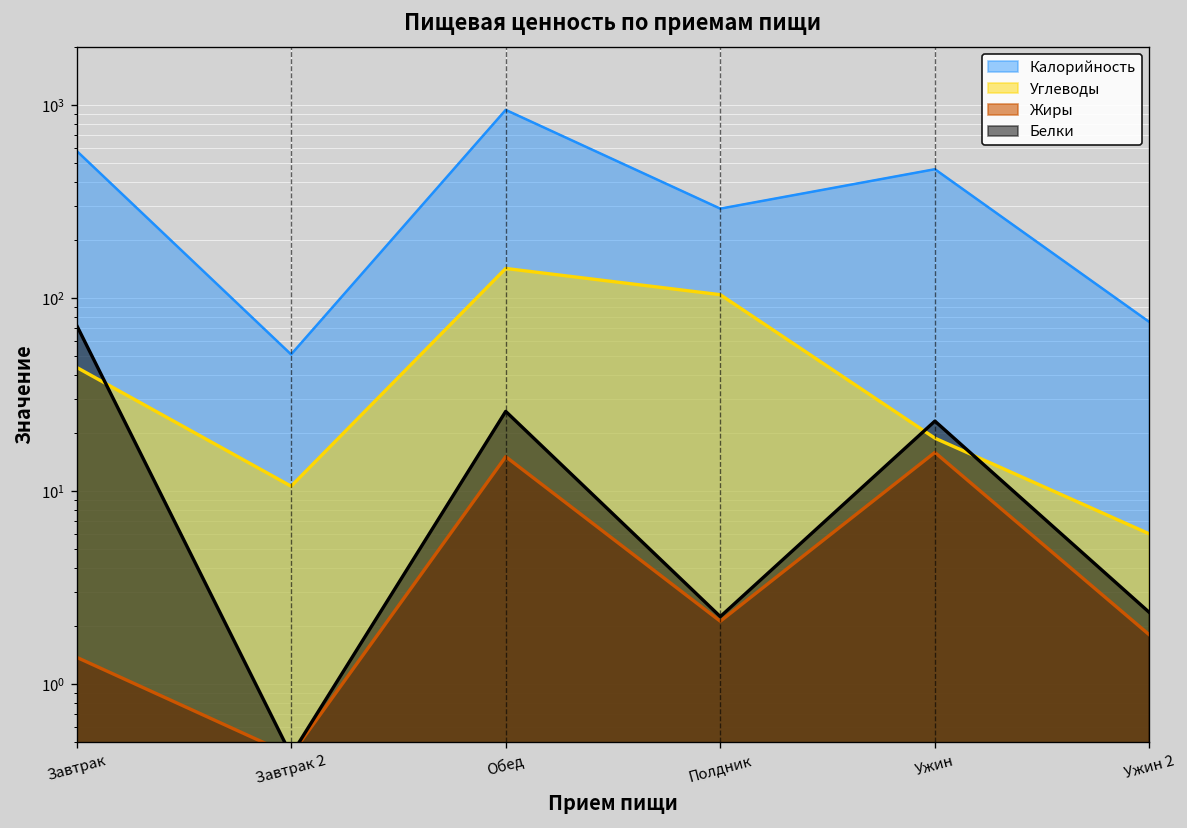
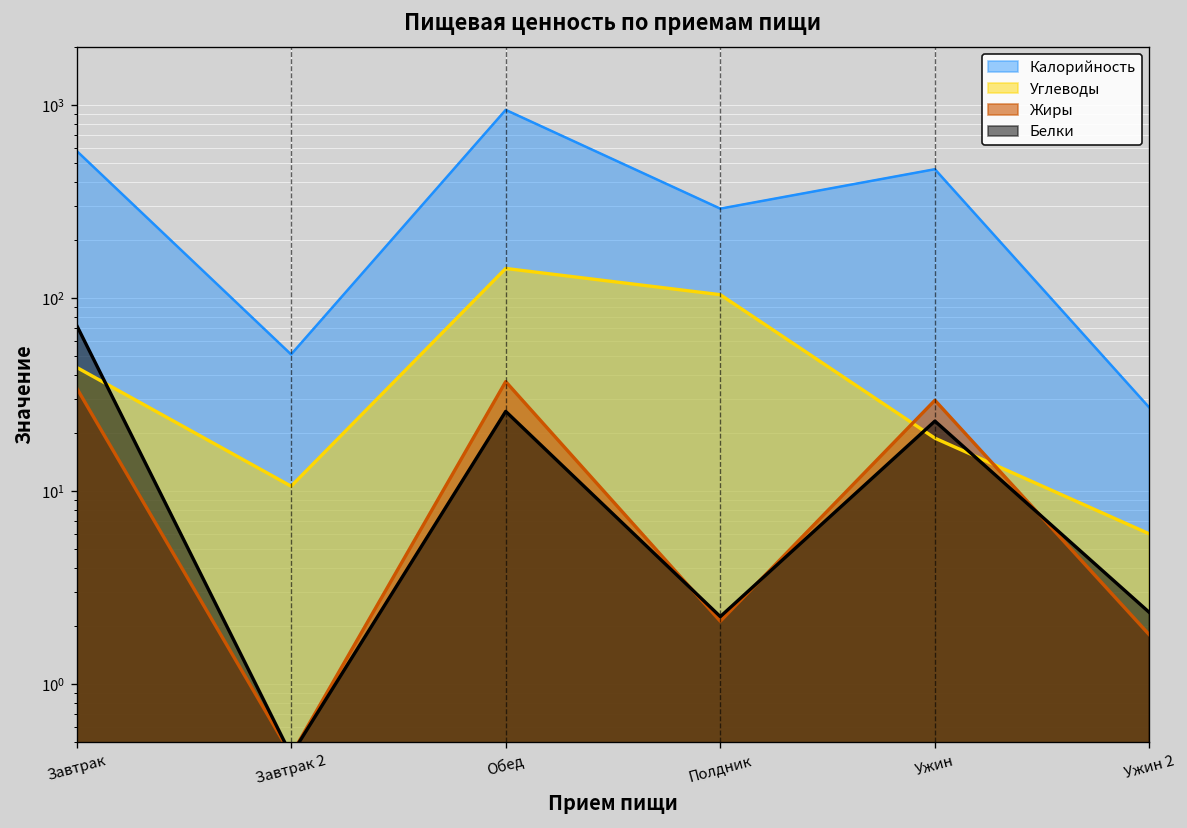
  {
    "Калорийность": {
      "Завтрак": 580,
      "Завтрак 2": 51,
      "Обед": 900,
      "Полдник": 290,
      "Ужин": 460,
-     "Ужин 2": 80
+     "Ужин 2": 27
    },
    "Углеводы": {
      "Завтрак": 44,
      "Завтрак 2": 11,
      "Обед": 140,
      "Полдник": 100,
      "Ужин": 19,
      "Ужин 2": 6.0
    },
    "Жиры": {
-     "Завтрак": 1.4,
-     "Обед": 15,
+     "Завтрак": 34,
+     "Обед": 37,
      "Полдник": 2.1,
-     "Ужин": 16,
+     "Ужин": 30,
      "Ужин 2": 1.8
    },
    "Белки": {
      "Завтрак": 70,
      "Обед": 26,
      "Полдник": 2.2,
      "Ужин": 23,
      "Ужин 2": 2.4
    }
  }
